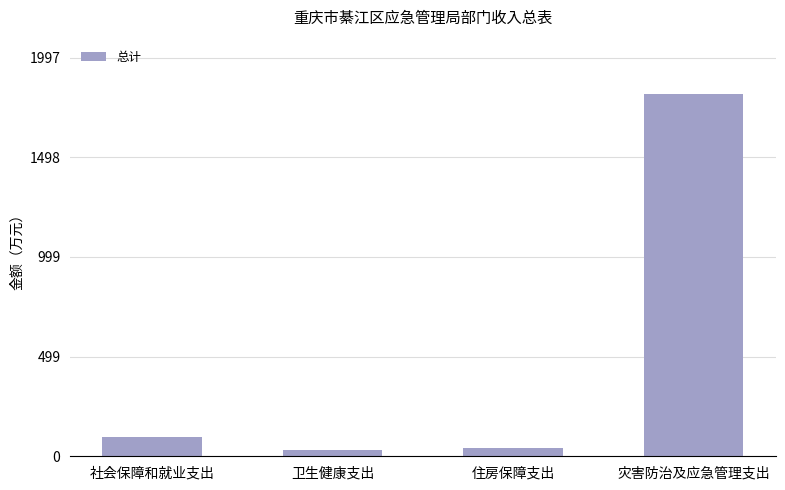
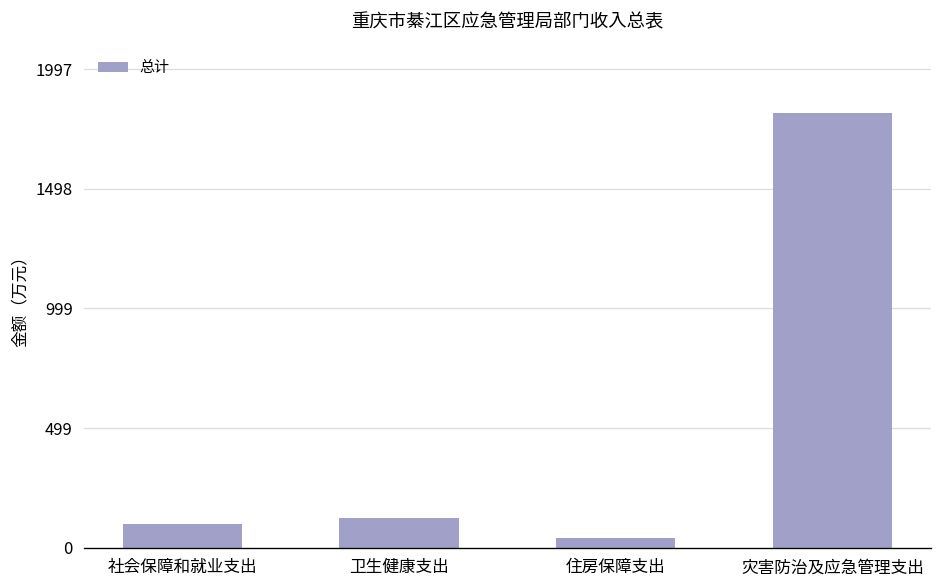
  {
    "社会保障和就业支出": 100,
-   "卫生健康支出": 30,
+   "卫生健康支出": 120,
    "住房保障支出": 40,
    "灾害防治及应急管理支出": 1820
  }
